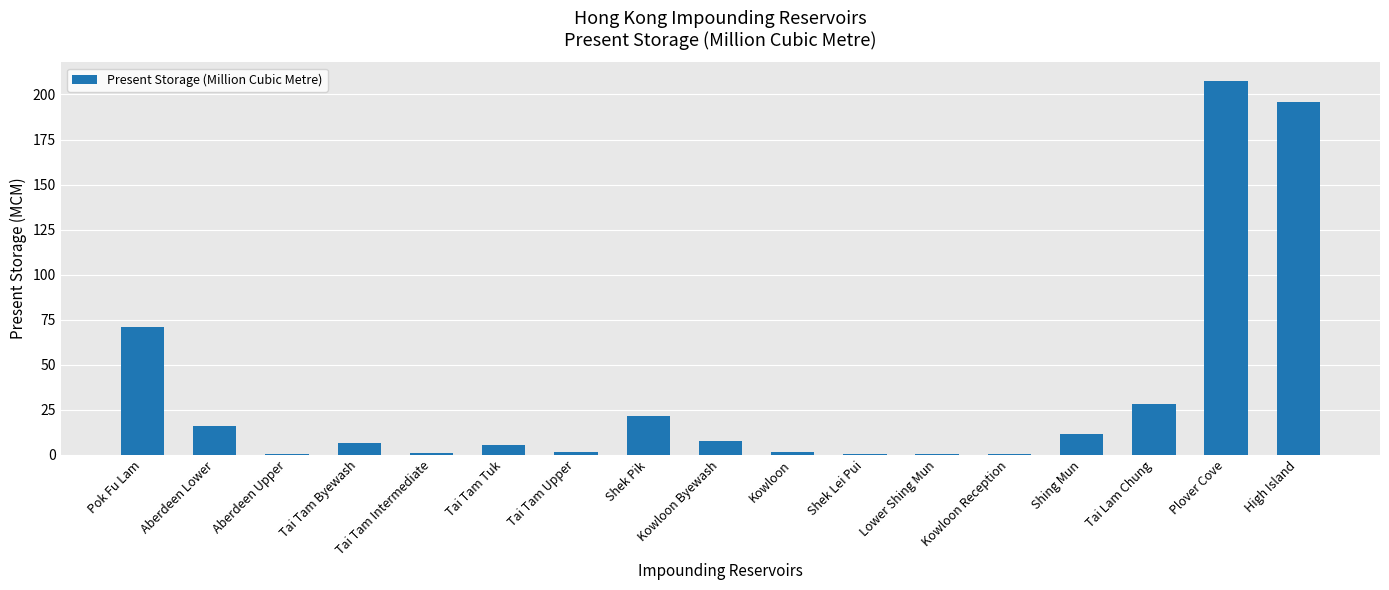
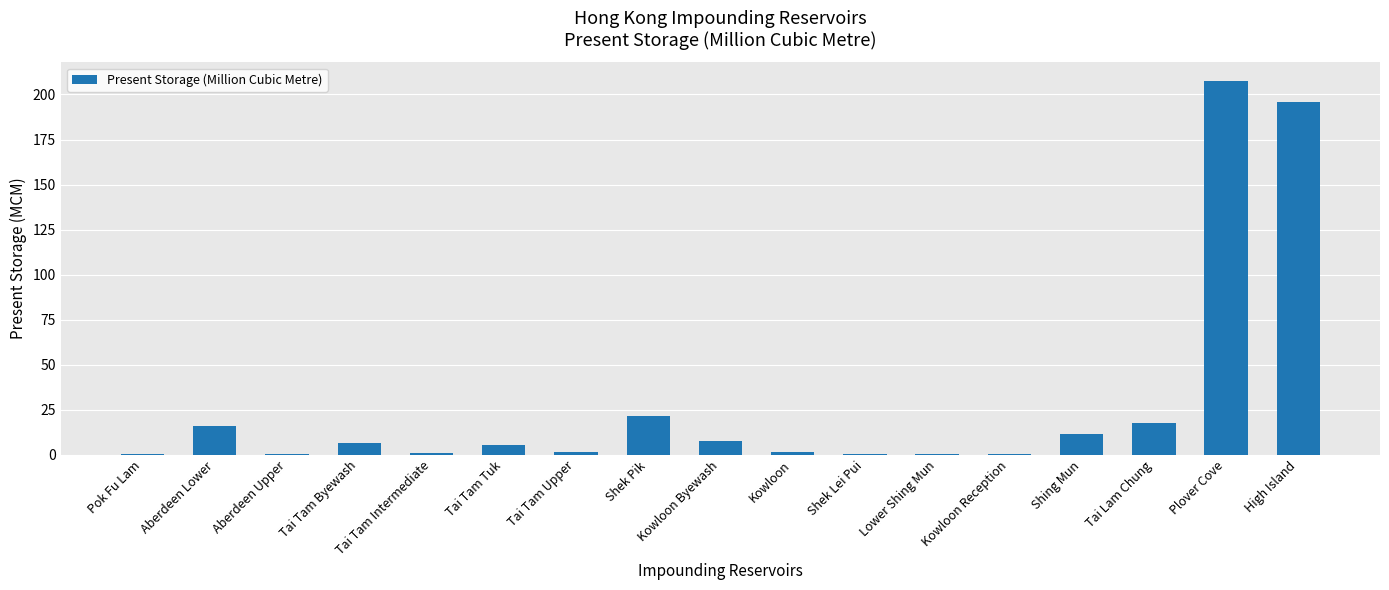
  {
-   "Pok Fu Lam": 71,
+   "Pok Fu Lam": 0,
    "Aberdeen Lower": 16,
    "Tai Tam Byewash": 6,
    "Tai Tam Tuk": 6,
    "Shek Pik": 21,
    "Kowloon Byewash": 8,
    "Shing Mun": 11,
-   "Tai Lam Chung": 28,
+   "Tai Lam Chung": 18,
    "Plover Cove": 208,
    "High Island": 196
  }
